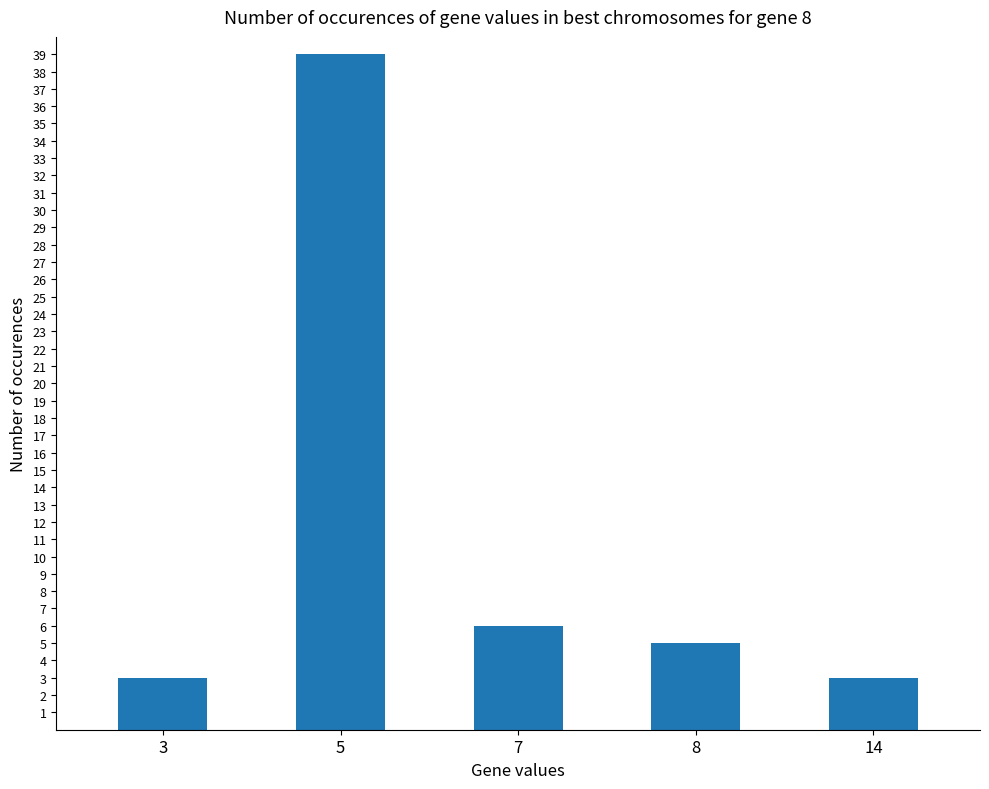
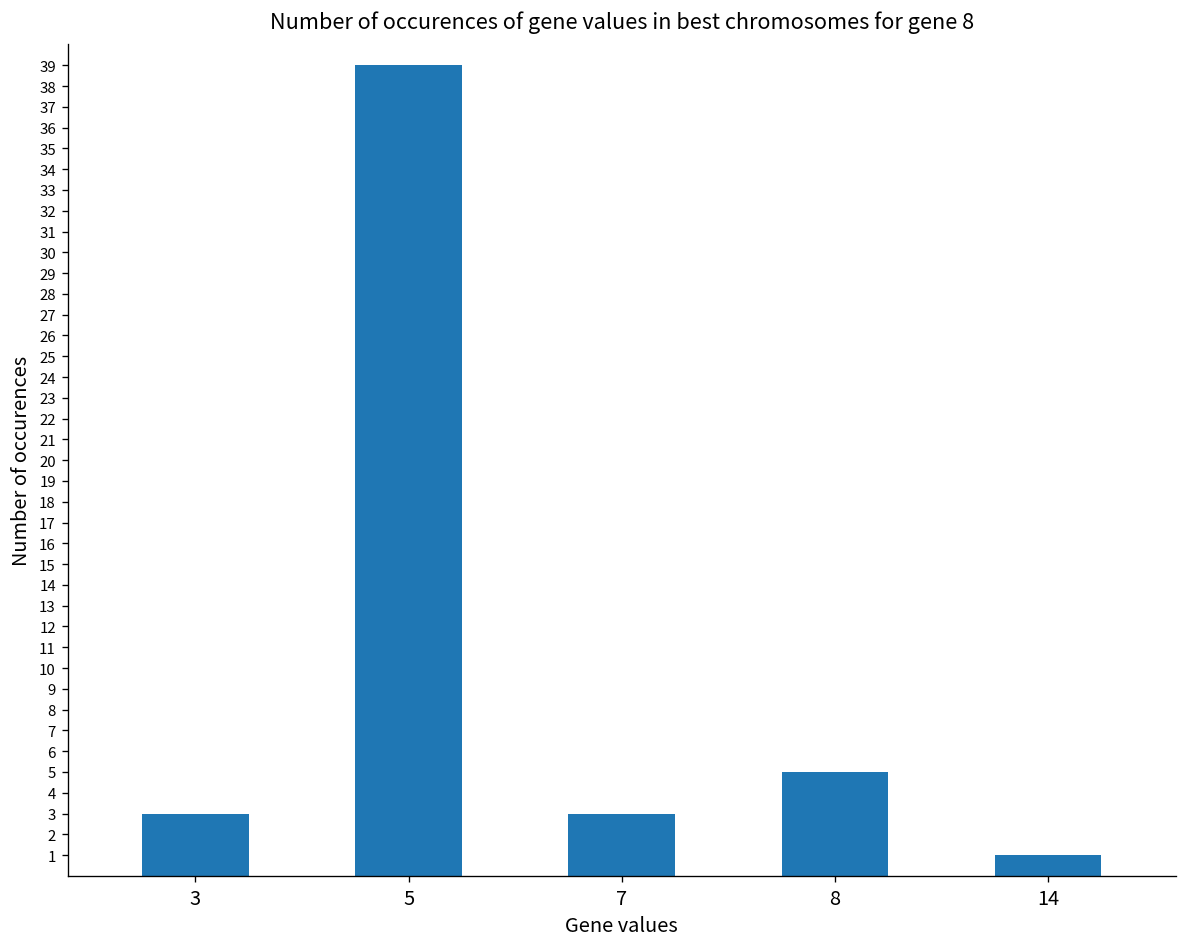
  {
    "3": 3,
    "5": 39,
-   "7": 6,
+   "7": 3,
    "8": 5,
-   "14": 3
+   "14": 1
  }
